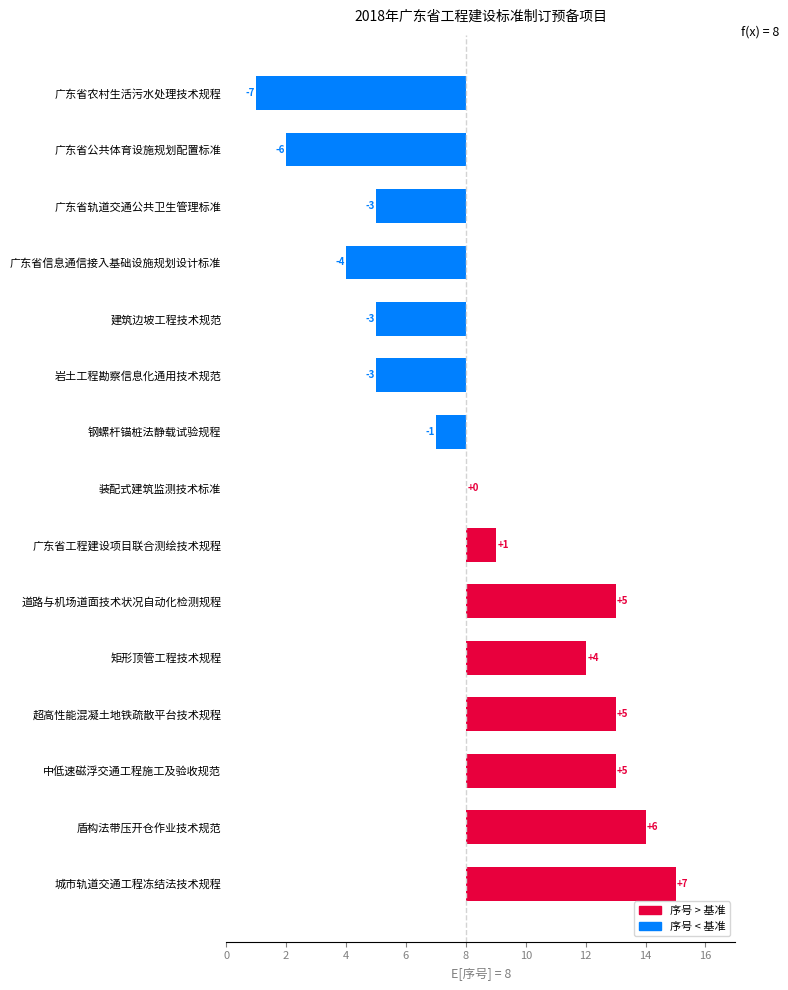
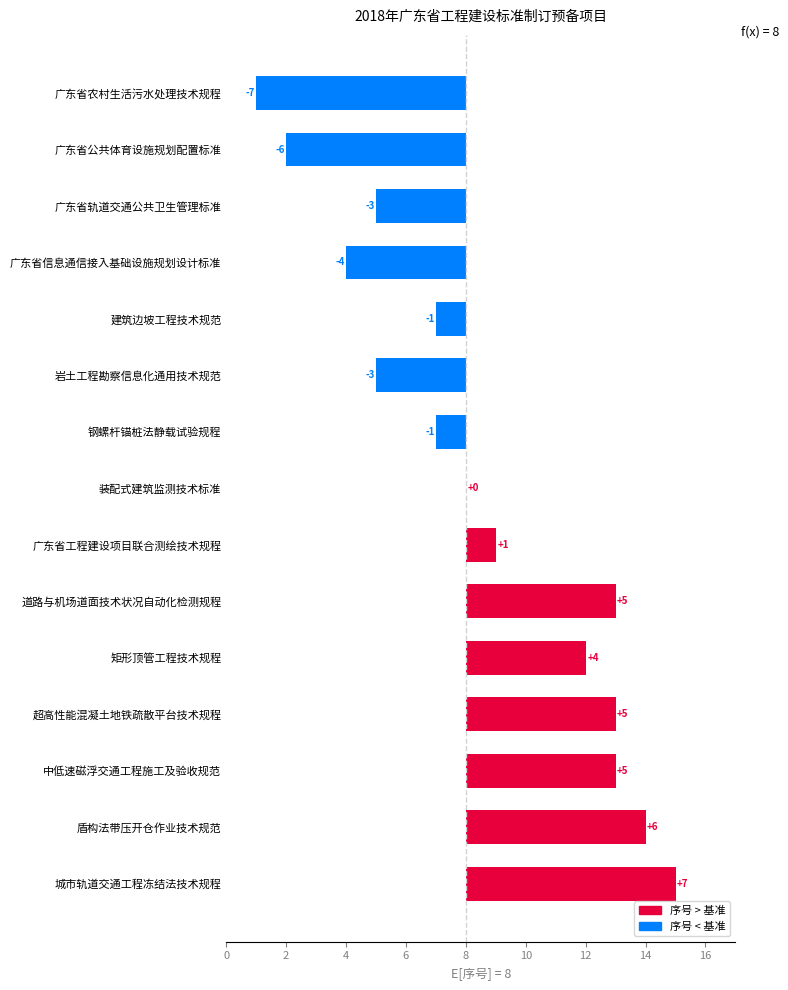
  {
    "广东省农村生活污水处理技术规程": "-7",
    "广东省公共体育设施规划配置标准": "-6",
    "广东省轨道交通公共卫生管理标准": "-3",
    "广东省信息通信接入基础设施规划设计标准": "-4",
-   "建筑边坡工程技术规范": "-3",
+   "建筑边坡工程技术规范": "-1",
    "岩土工程勘察信息化通用技术规范": "-3",
    "钢螺杆锚桩法静载试验规程": "-1",
    "装配式建筑监测技术标准": "+0",
    "广东省工程建设项目联合测绘技术规程": "+1",
    "道路与机场道面技术状况自动化检测规程": "+5",
    "矩形顶管工程技术规程": "+4",
    "超高性能混凝土地铁疏散平台技术规程": "+5",
    "中低速磁浮交通工程施工及验收规范": "+5",
    "盾构法带压开仓作业技术规范": "+6",
    "城市轨道交通工程冻结法技术规程": "+7"
  }
